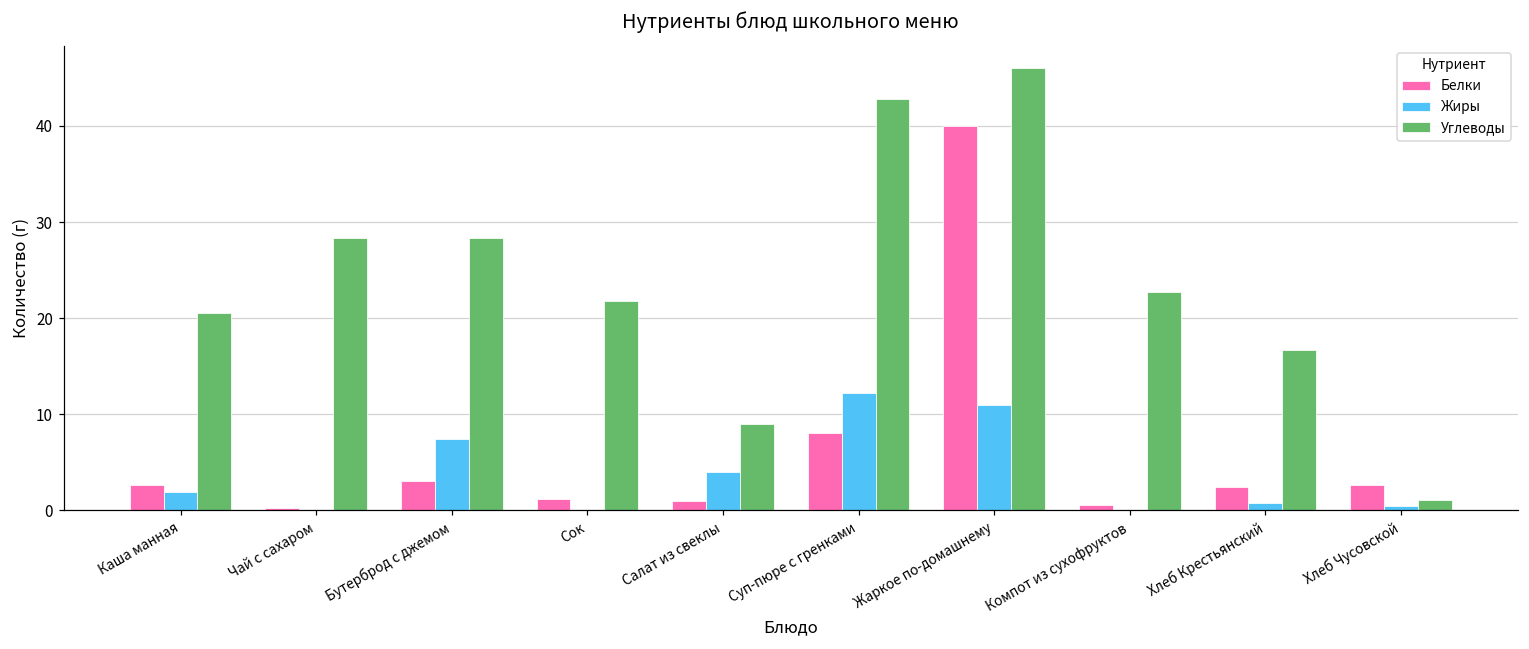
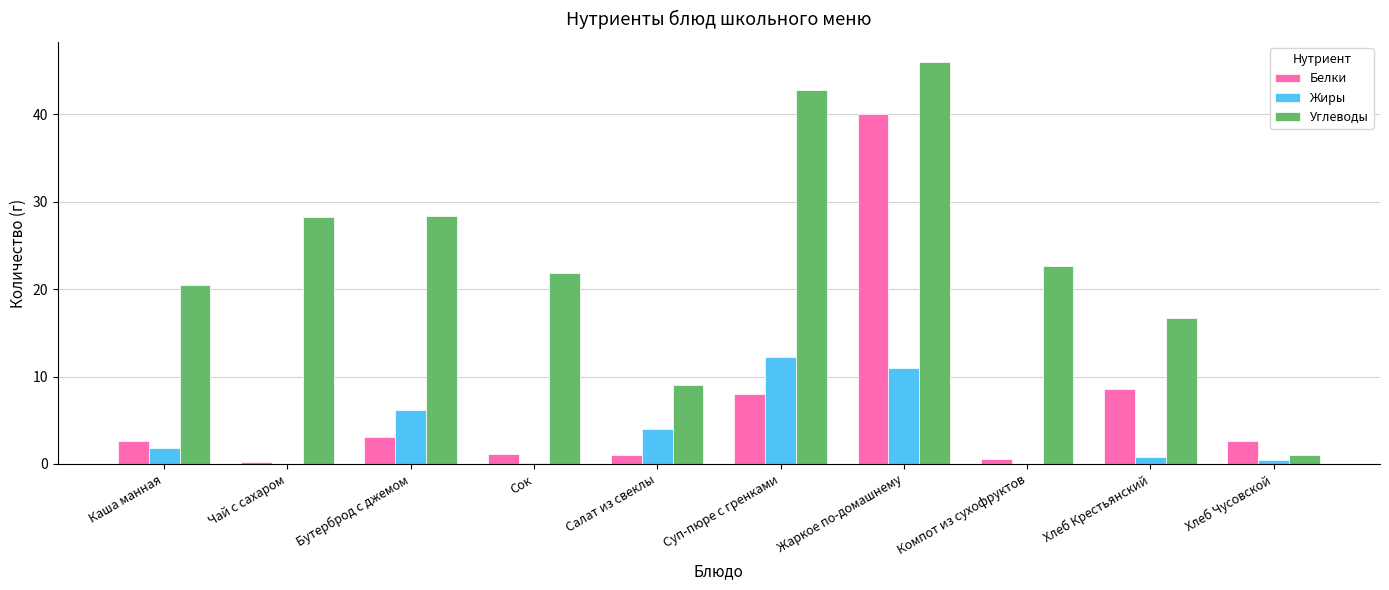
  {
    "Белки": {
      "Каша манная": 3,
      "Бутерброд с джемом": 3,
      "Сок": 1,
      "Салат из свеклы": 1,
      "Суп-пюре с гренками": 8,
      "Жаркое по-домашнему": 40,
      "Компот из сухофруктов": 1,
-     "Хлеб Крестьянский": 2,
+     "Хлеб Крестьянский": 9,
      "Хлеб Чусовской": 3
    },
    "Жиры": {
      "Каша манная": 2,
      "Чай с сахаром": 0,
-     "Бутерброд с джемом": 7,
+     "Бутерброд с джемом": 6,
      "Салат из свеклы": 4,
      "Суп-пюре с гренками": 12,
      "Жаркое по-домашнему": 11,
      "Компот из сухофруктов": 0,
      "Хлеб Крестьянский": 1,
      "Хлеб Чусовской": 0
    },
    "Углеводы": {
      "Каша манная": 21,
      "Чай с сахаром": 28,
      "Бутерброд с джемом": 28,
      "Сок": 22,
      "Салат из свеклы": 9,
      "Суп-пюре с гренками": 43,
      "Жаркое по-домашнему": 46,
      "Компот из сухофруктов": 23,
      "Хлеб Крестьянский": 17,
      "Хлеб Чусовской": 1
    }
  }
